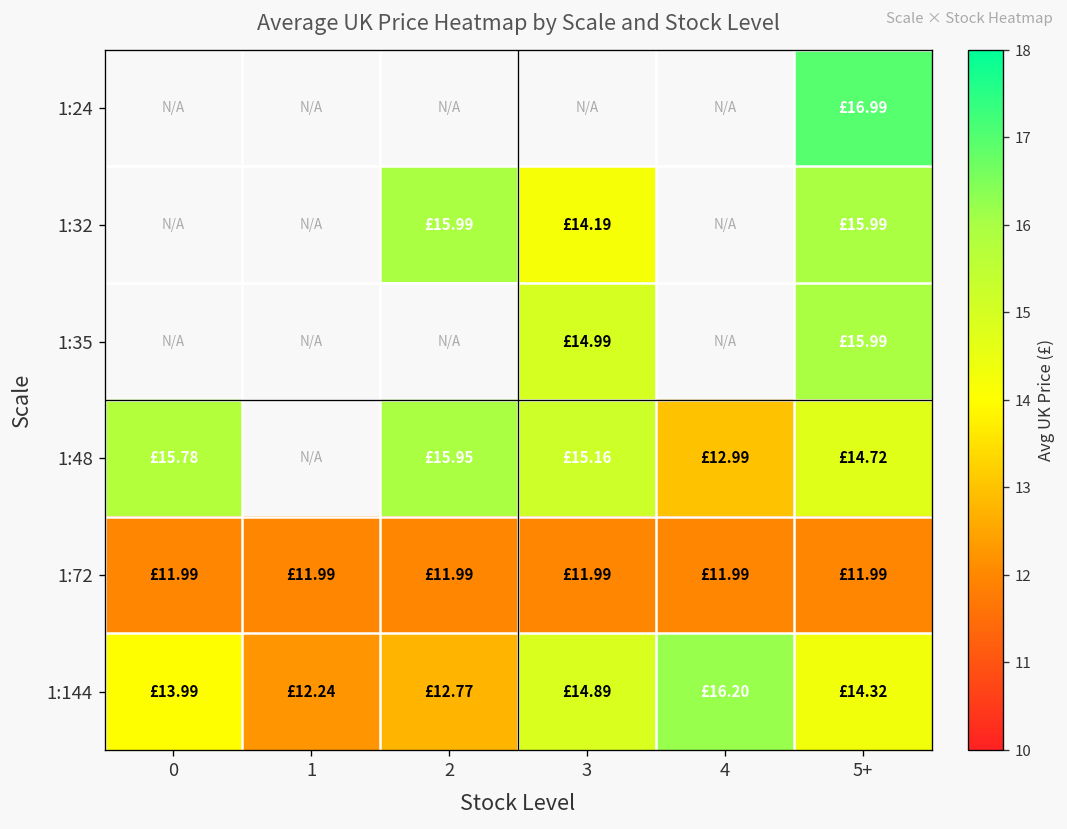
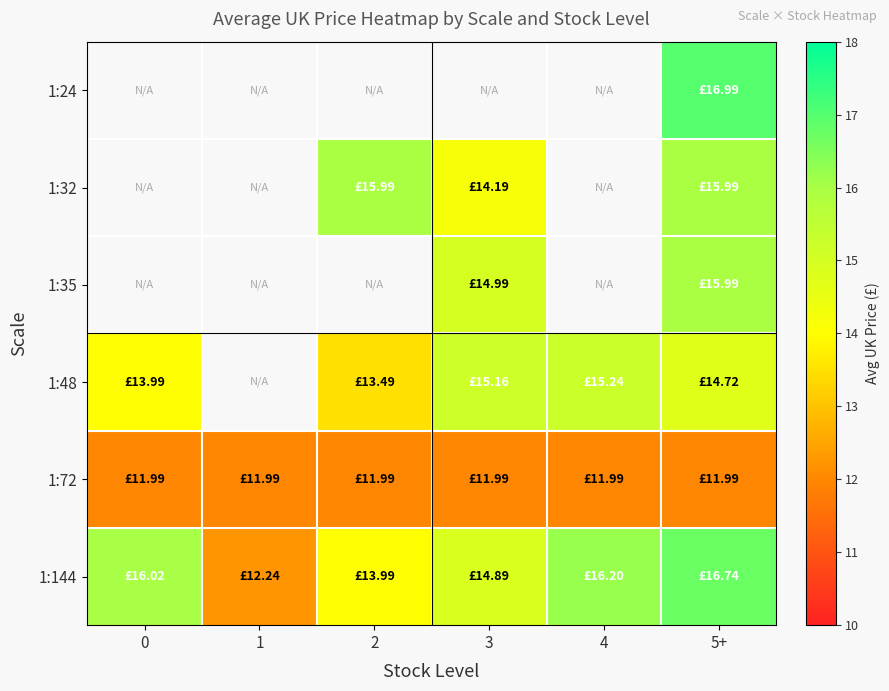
  {
    "1:24": {
      "5+": "£16.99"
    },
    "1:32": {
      "2": "£15.99",
      "3": "£14.19",
      "5+": "£15.99"
    },
    "1:35": {
      "3": "£14.99",
      "5+": "£15.99"
    },
    "1:48": {
-     "0": "£15.78",
-     "2": "£15.95",
+     "0": "£13.99",
+     "2": "£13.49",
      "3": "£15.16",
-     "4": "£12.99",
+     "4": "£15.24",
      "5+": "£14.72"
    },
    "1:72": {
      "0": "£11.99",
      "1": "£11.99",
      "2": "£11.99",
      "3": "£11.99",
      "4": "£11.99",
      "5+": "£11.99"
    },
    "1:144": {
-     "0": "£13.99",
+     "0": "£16.02",
      "1": "£12.24",
-     "2": "£12.77",
+     "2": "£13.99",
      "3": "£14.89",
      "4": "£16.20",
-     "5+": "£14.32"
+     "5+": "£16.74"
    }
  }
